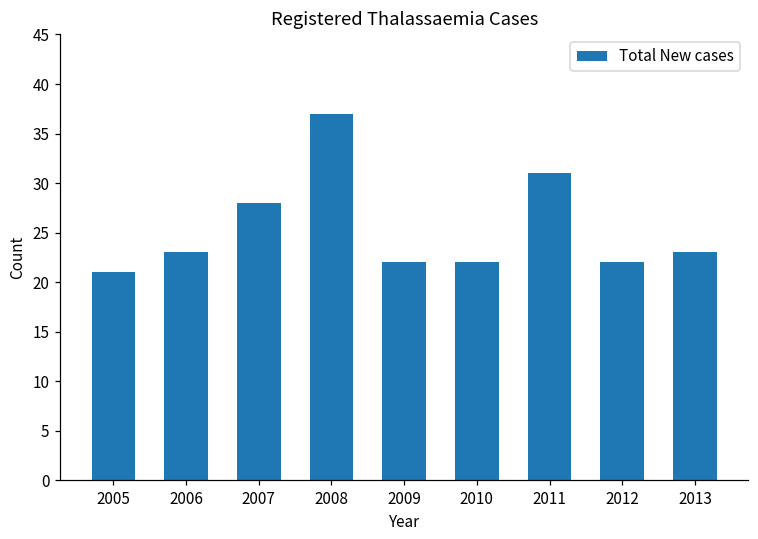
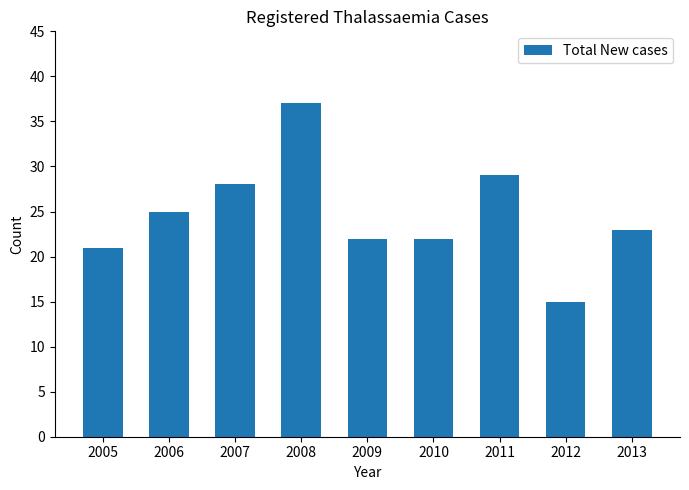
  {
    "2005": 21,
-   "2006": 23,
+   "2006": 25,
    "2007": 28,
    "2008": 37,
    "2009": 22,
    "2010": 22,
-   "2011": 31,
-   "2012": 22,
+   "2011": 29,
+   "2012": 15,
    "2013": 23
  }
